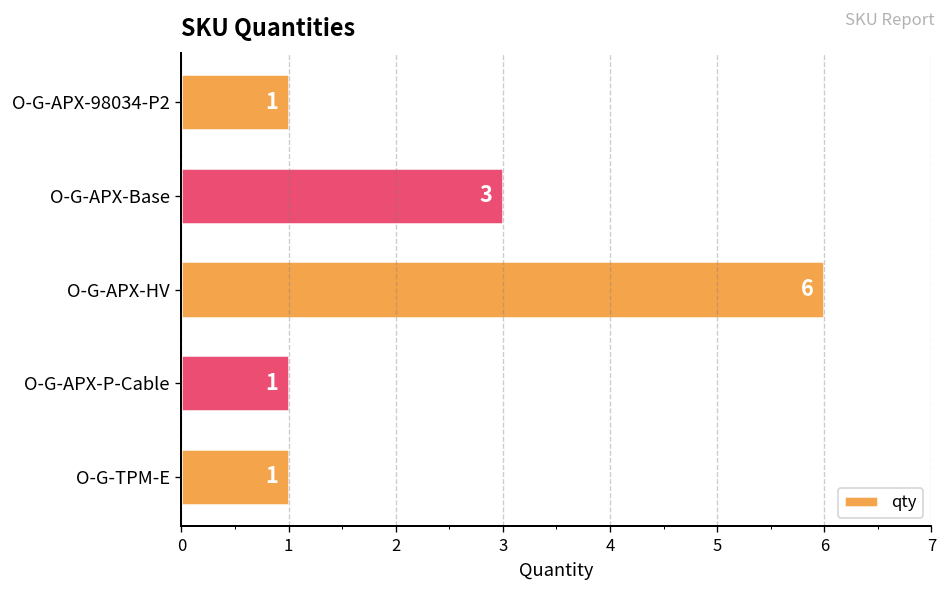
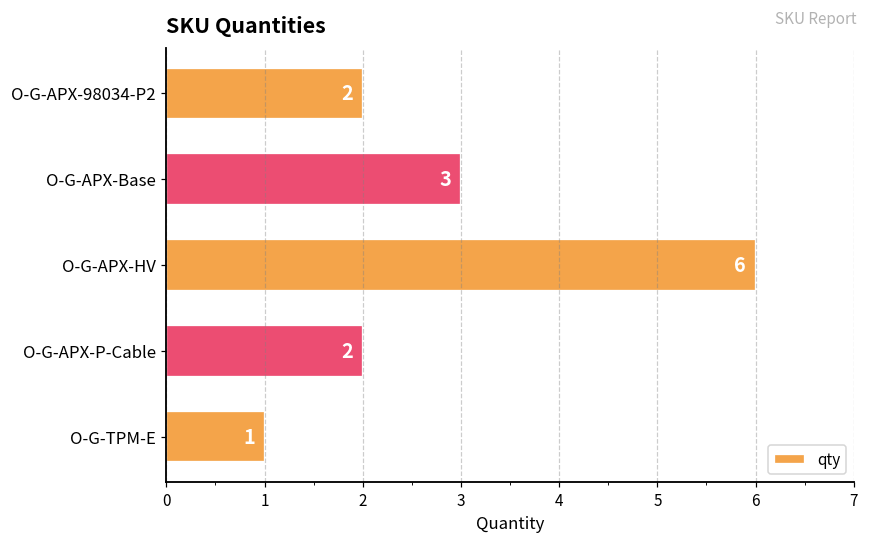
  {
-   "O-G-APX-98034-P2": 1,
+   "O-G-APX-98034-P2": 2,
    "O-G-APX-Base": 3,
    "O-G-APX-HV": 6,
-   "O-G-APX-P-Cable": 1,
+   "O-G-APX-P-Cable": 2,
    "O-G-TPM-E": 1
  }
